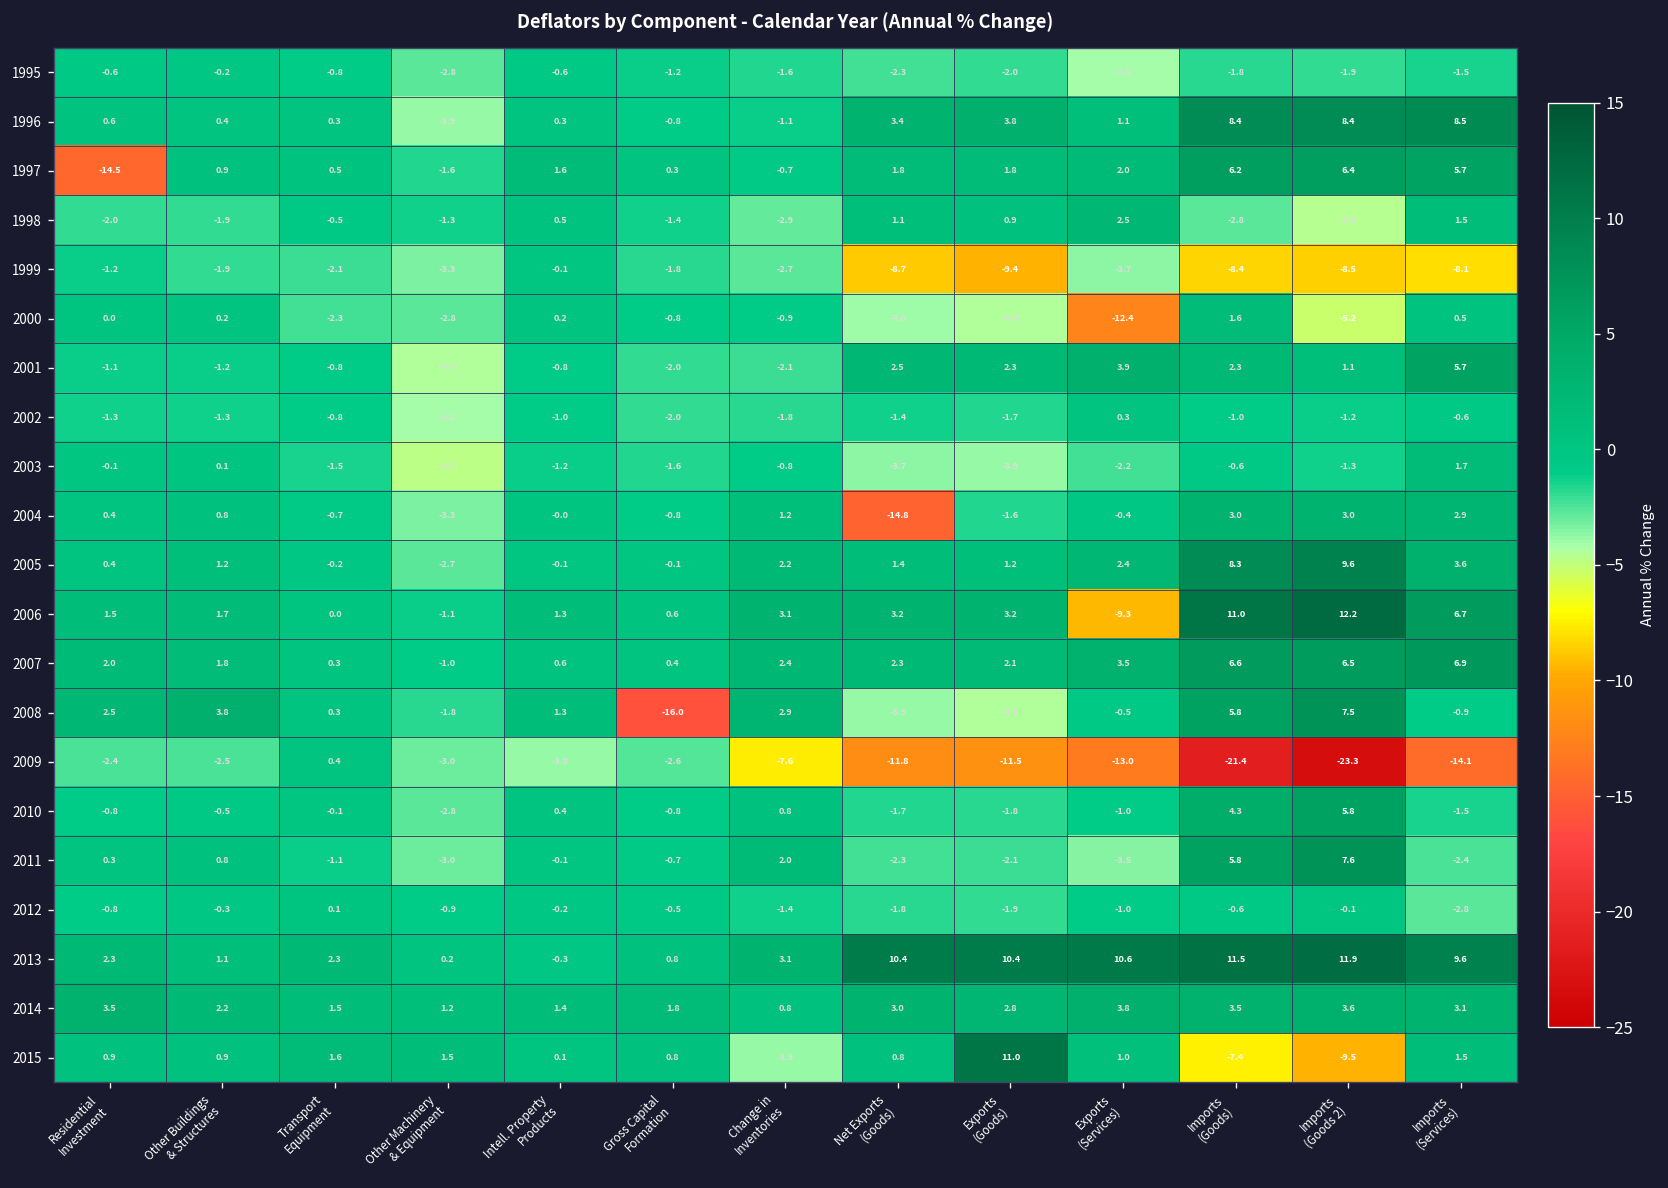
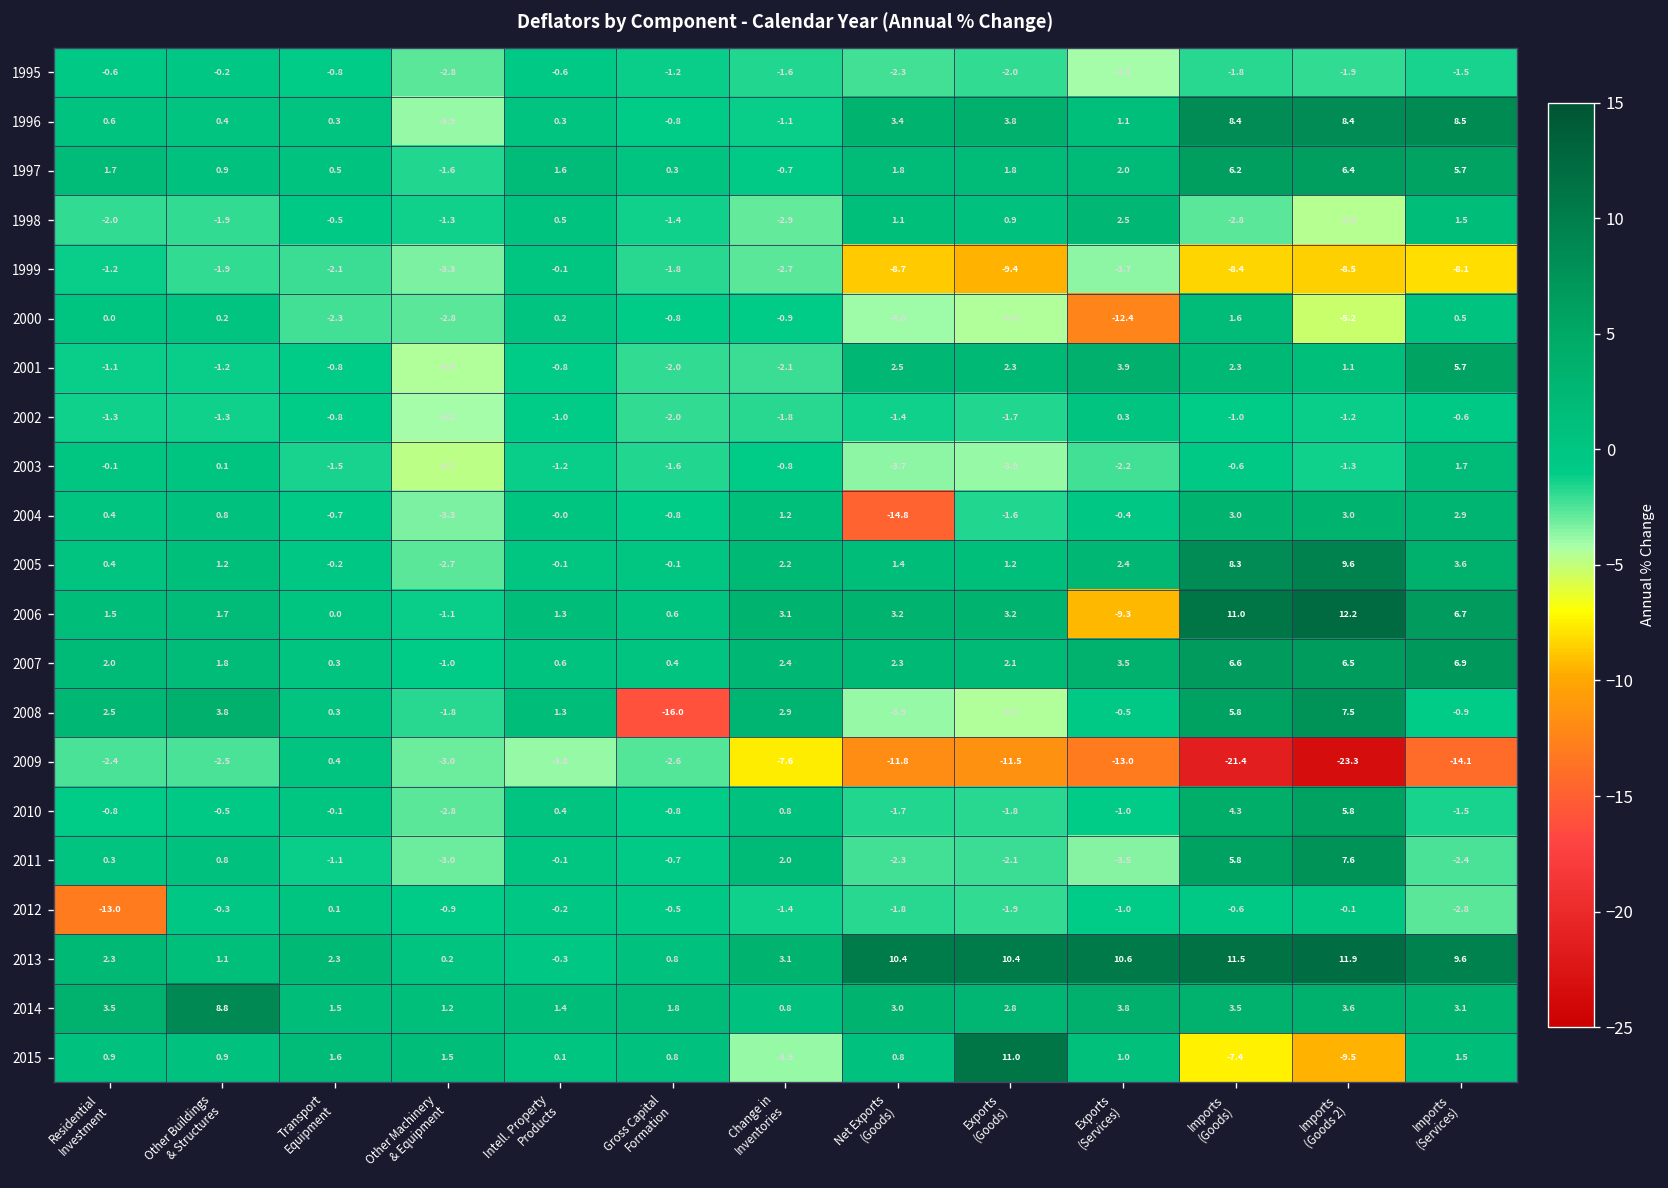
  {
    "1997": {
-     "Residential Investment": -14.5,
+     "Residential Investment": 1.7,
      "Other Buildings & Structures": 0.9,
      "Transport Equipment": 0.5,
      "Other Machinery & Equipment": -1.6,
      "Intell. Property Products": 1.6,
      "Gross Capital Formation": 0.3,
      "Change in Inventories": -0.7,
      "Net Exports (Goods)": 1.8,
      "Exports (Goods)": 1.8,
      "Exports (Services)": 2.0,
      "Imports (Goods)": 6.2,
      "Imports (Goods 2)": 6.4,
      "Imports (Services)": 5.7
    },
    "2012": {
-     "Residential Investment": -0.8,
+     "Residential Investment": -13.0,
      "Other Buildings & Structures": -0.3,
      "Transport Equipment": 0.1,
      "Other Machinery & Equipment": -0.9,
      "Intell. Property Products": -0.2,
      "Gross Capital Formation": -0.5,
      "Change in Inventories": -1.4,
      "Net Exports (Goods)": -1.8,
      "Exports (Goods)": -1.9,
      "Exports (Services)": -1.0,
      "Imports (Goods)": -0.6,
      "Imports (Goods 2)": -0.1,
      "Imports (Services)": -2.8
    },
    "2014": {
      "Residential Investment": 3.5,
-     "Other Buildings & Structures": 2.2,
+     "Other Buildings & Structures": 8.8,
      "Transport Equipment": 1.5,
      "Other Machinery & Equipment": 1.2,
      "Intell. Property Products": 1.4,
      "Gross Capital Formation": 1.8,
      "Change in Inventories": 0.8,
      "Net Exports (Goods)": 3.0,
      "Exports (Goods)": 2.8,
      "Exports (Services)": 3.8,
      "Imports (Goods)": 3.5,
      "Imports (Goods 2)": 3.6,
      "Imports (Services)": 3.1
    }
  }
